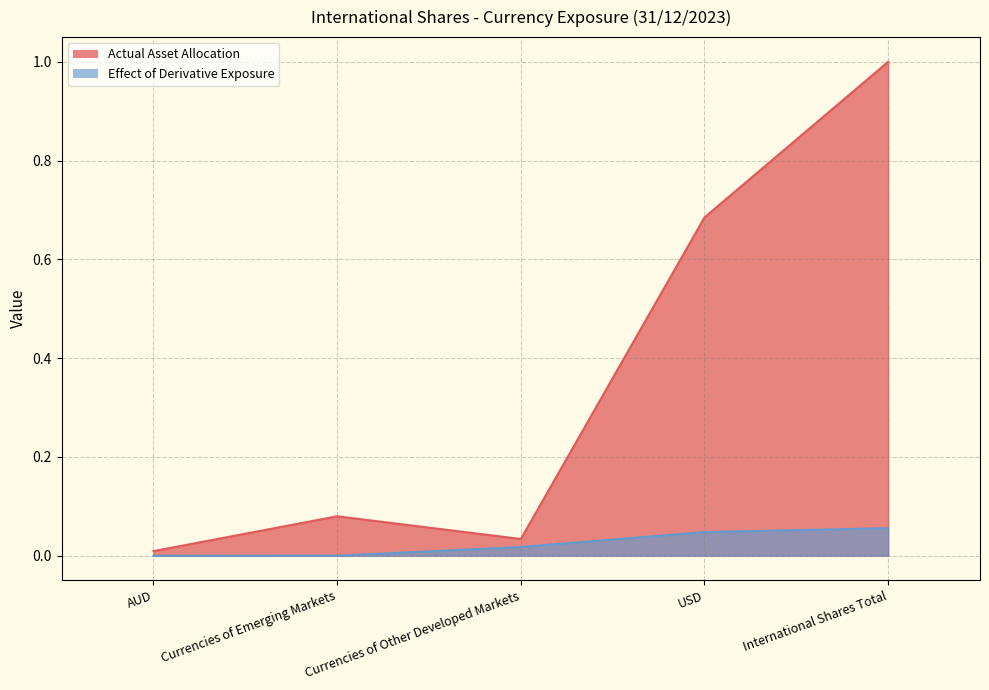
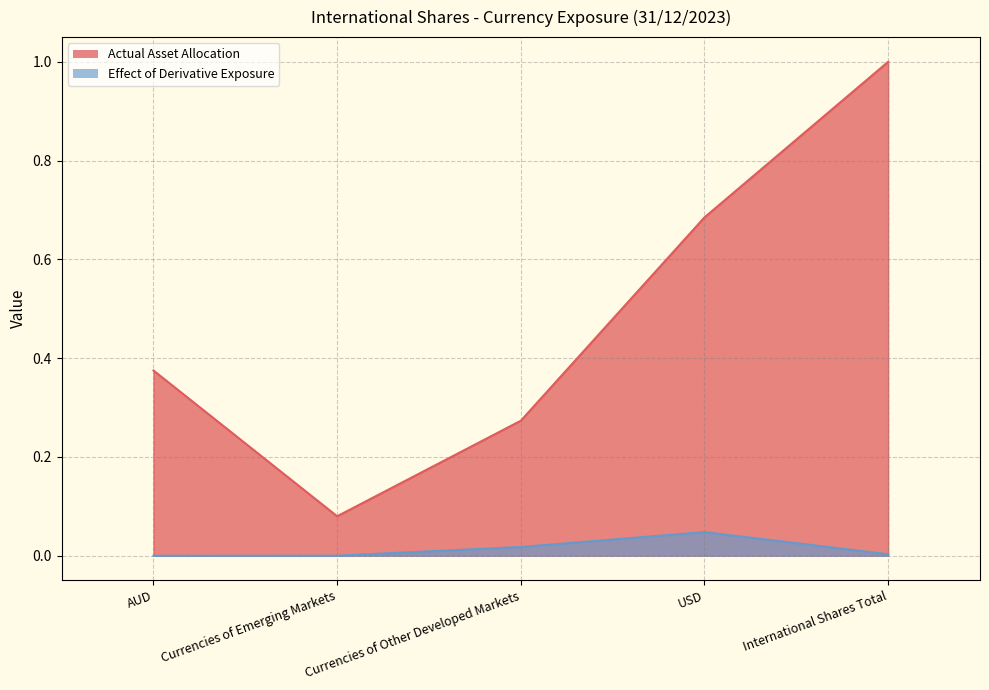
  {
    "Actual Asset Allocation": {
-     "AUD": 0.01,
+     "AUD": 0.37,
      "Currencies of Emerging Markets": 0.08,
-     "Currencies of Other Developed Markets": 0.03,
+     "Currencies of Other Developed Markets": 0.27,
      "USD": 0.68,
      "International Shares Total": 1.00
    },
    "Effect of Derivative Exposure": {
      "AUD": 0.00,
      "Currencies of Emerging Markets": 0.00,
      "Currencies of Other Developed Markets": 0.02,
      "USD": 0.05,
-     "International Shares Total": 0.06
+     "International Shares Total": 0.00
    }
  }
